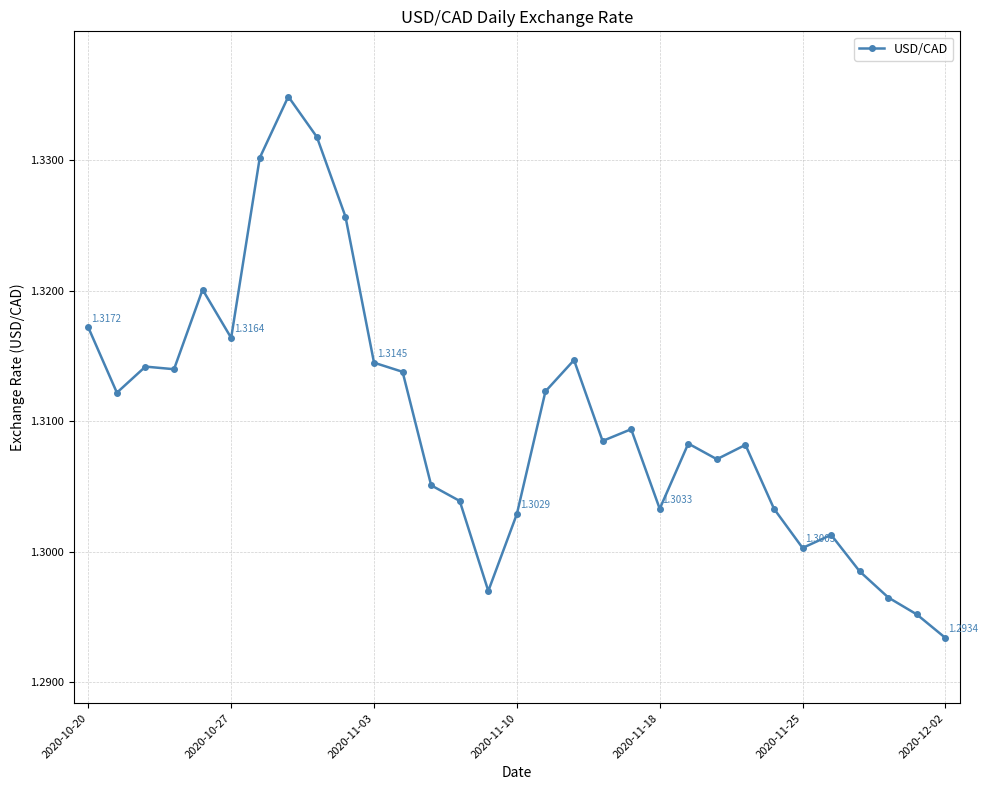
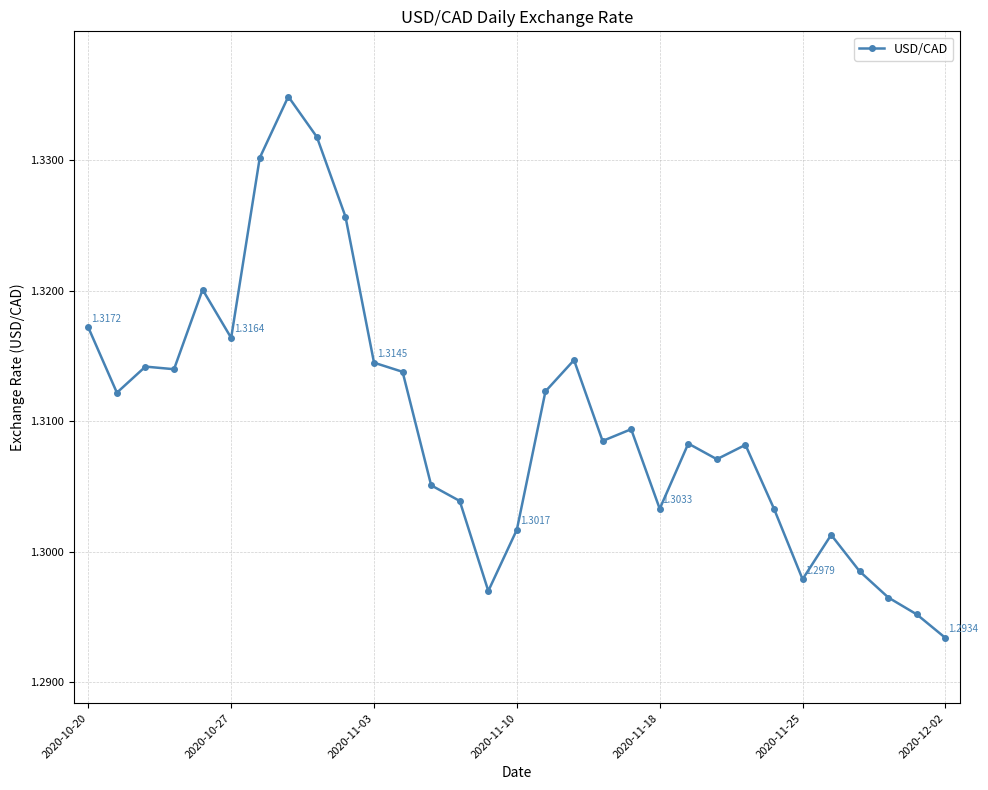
  {
    "2020-10-20": 1.3172,
    "2020-10-27": 1.3164,
    "2020-11-03": 1.3145,
-   "2020-11-10": 1.3029,
+   "2020-11-10": 1.3017,
    "2020-11-18": 1.3033,
-   "2020-11-25": 1.3003,
+   "2020-11-25": 1.2979,
    "2020-12-02": 1.2934
  }
